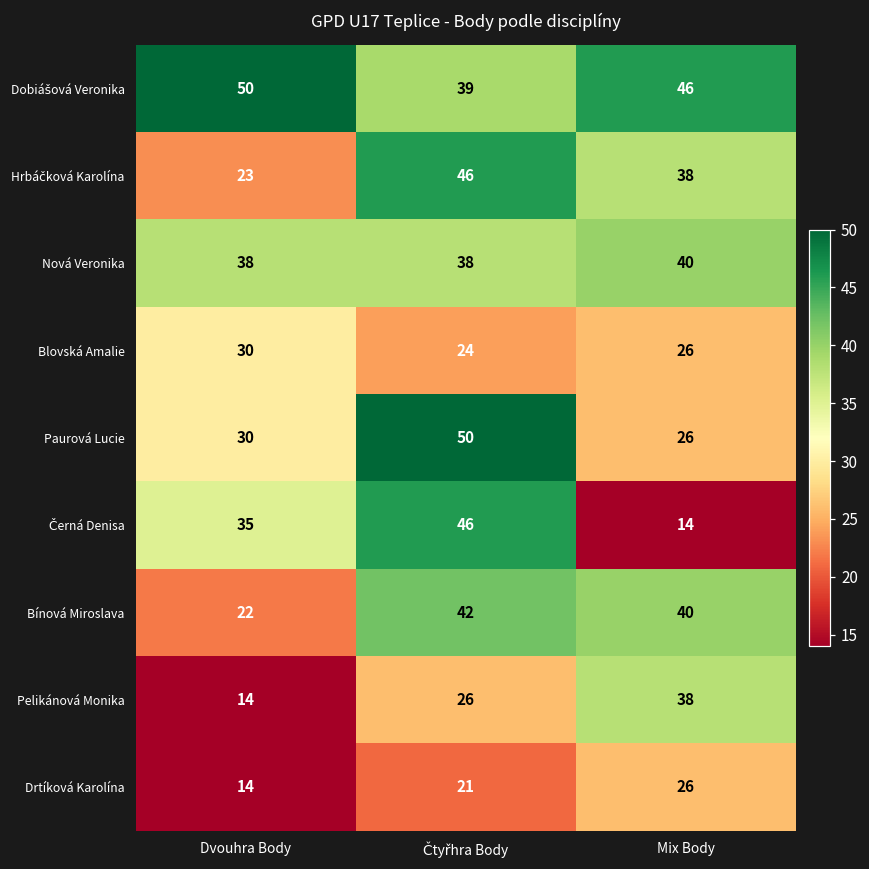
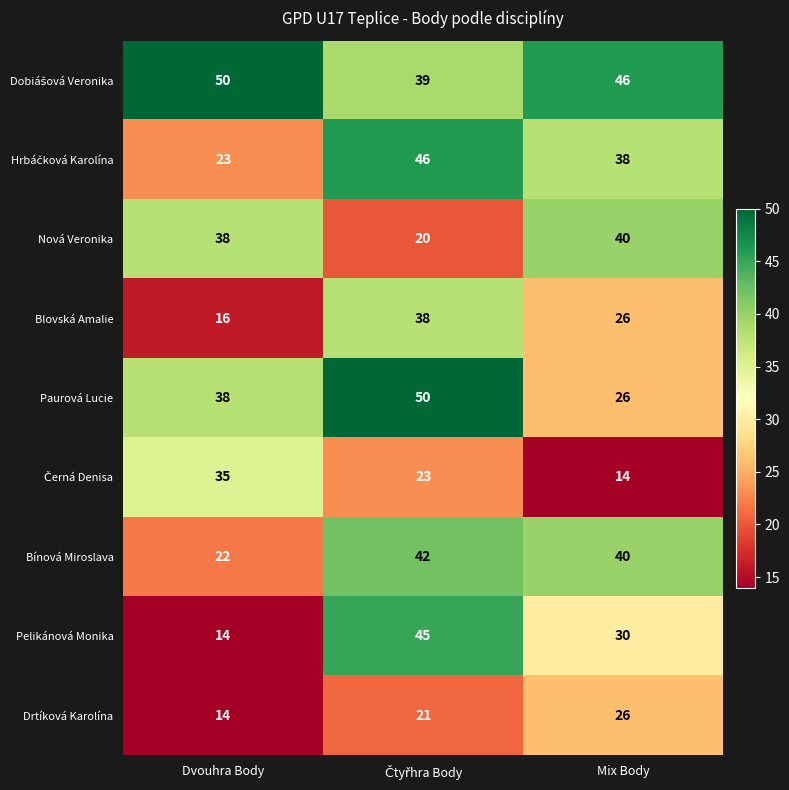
  {
    "Dobiášová Veronika": {
      "Dvouhra Body": 50,
      "Čtyřhra Body": 39,
      "Mix Body": 46
    },
    "Hrbáčková Karolína": {
      "Dvouhra Body": 23,
      "Čtyřhra Body": 46,
      "Mix Body": 38
    },
    "Nová Veronika": {
      "Dvouhra Body": 38,
-     "Čtyřhra Body": 38,
+     "Čtyřhra Body": 20,
      "Mix Body": 40
    },
    "Blovská Amalie": {
-     "Dvouhra Body": 30,
-     "Čtyřhra Body": 24,
+     "Dvouhra Body": 16,
+     "Čtyřhra Body": 38,
      "Mix Body": 26
    },
    "Paurová Lucie": {
-     "Dvouhra Body": 30,
+     "Dvouhra Body": 38,
      "Čtyřhra Body": 50,
      "Mix Body": 26
    },
    "Černá Denisa": {
      "Dvouhra Body": 35,
-     "Čtyřhra Body": 46,
+     "Čtyřhra Body": 23,
      "Mix Body": 14
    },
    "Bínová Miroslava": {
      "Dvouhra Body": 22,
      "Čtyřhra Body": 42,
      "Mix Body": 40
    },
    "Pelikánová Monika": {
      "Dvouhra Body": 14,
-     "Čtyřhra Body": 26,
-     "Mix Body": 38
+     "Čtyřhra Body": 45,
+     "Mix Body": 30
    },
    "Drtíková Karolína": {
      "Dvouhra Body": 14,
      "Čtyřhra Body": 21,
      "Mix Body": 26
    }
  }
